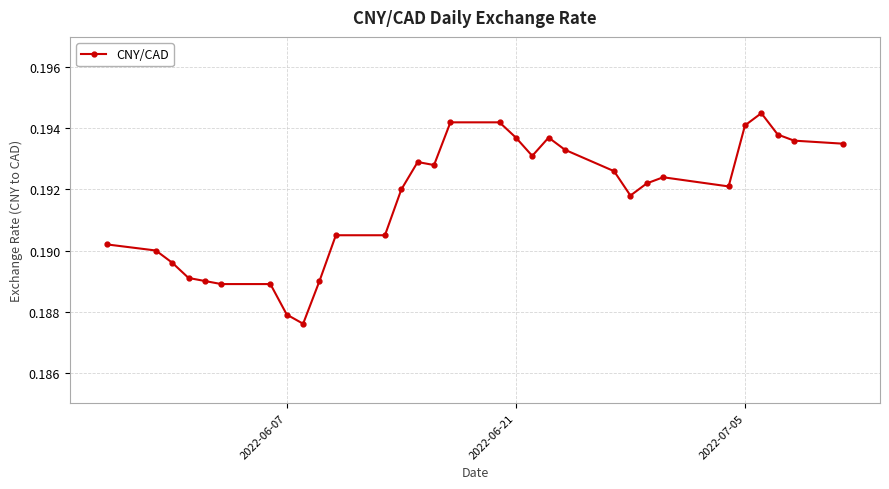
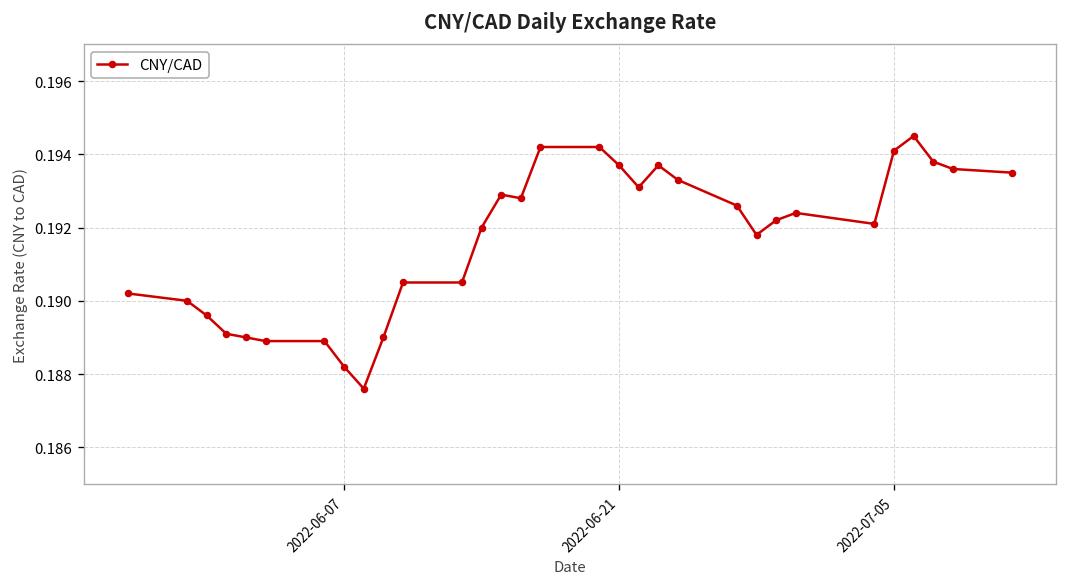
  {
-   "2022-06-07": 0.1879,
+   "2022-06-07": 0.1882,
    "2022-06-21": 0.1937,
    "2022-07-05": 0.1941
  }
